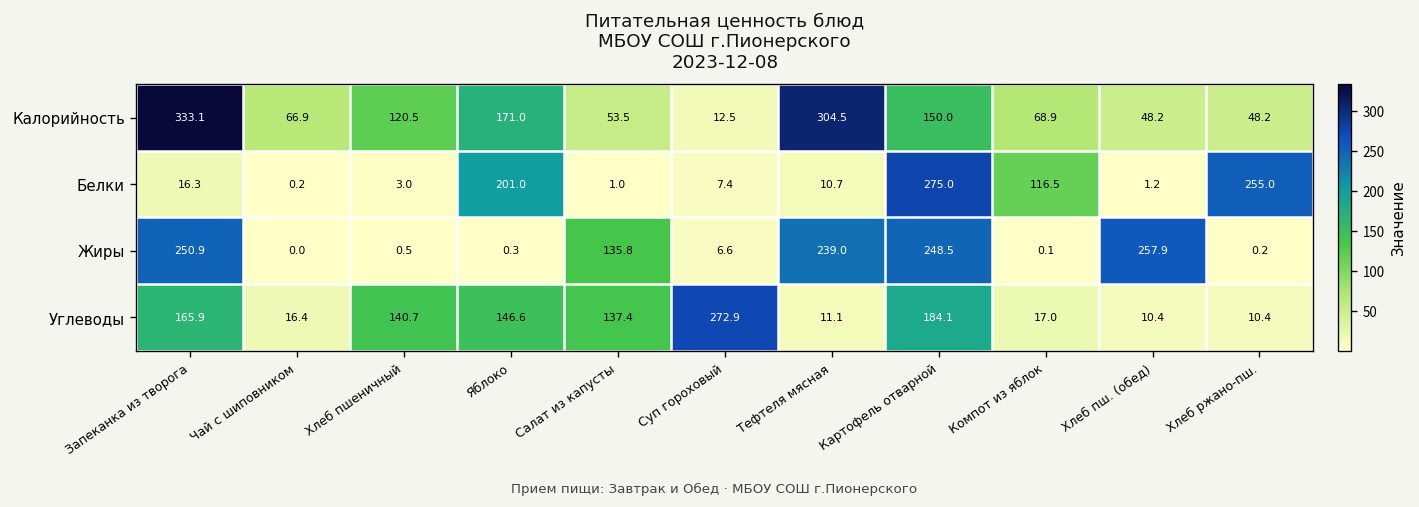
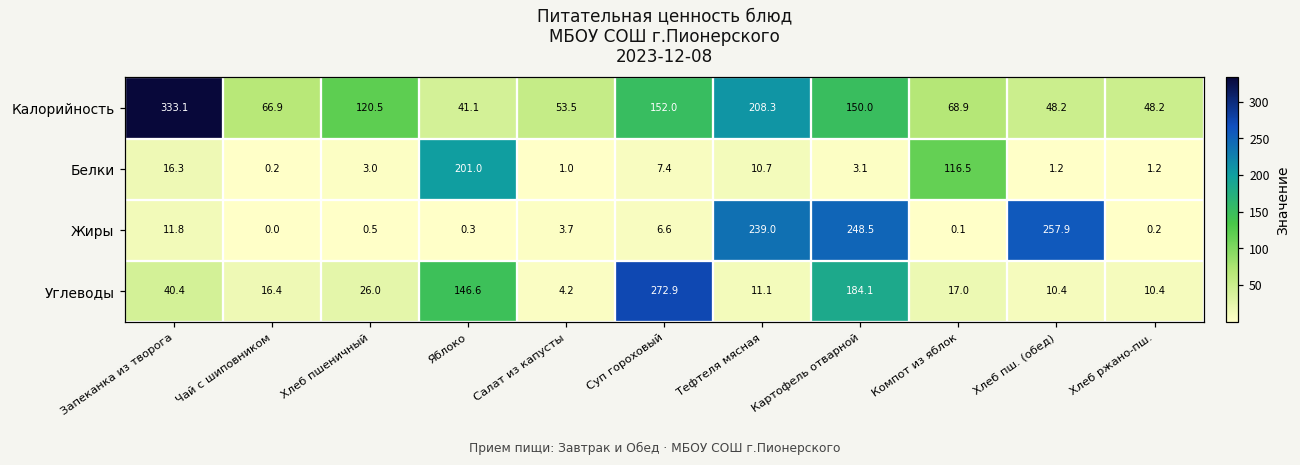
  {
    "Калорийность": {
      "Запеканка из творога": 333.1,
      "Чай с шиповником": 66.9,
      "Хлеб пшеничный": 120.5,
-     "Яблоко": 171.0,
+     "Яблоко": 41.1,
      "Салат из капусты": 53.5,
-     "Суп гороховый": 12.5,
-     "Тефтеля мясная": 304.5,
+     "Суп гороховый": 152.0,
+     "Тефтеля мясная": 208.3,
      "Картофель отварной": 150.0,
      "Компот из яблок": 68.9,
      "Хлеб пш. (обед)": 48.2,
      "Хлеб ржано-пш.": 48.2
    },
    "Белки": {
      "Запеканка из творога": 16.3,
      "Чай с шиповником": 0.2,
      "Хлеб пшеничный": 3.0,
      "Яблоко": 201.0,
      "Салат из капусты": 1.0,
      "Суп гороховый": 7.4,
      "Тефтеля мясная": 10.7,
-     "Картофель отварной": 275.0,
+     "Картофель отварной": 3.1,
      "Компот из яблок": 116.5,
      "Хлеб пш. (обед)": 1.2,
-     "Хлеб ржано-пш.": 255.0
+     "Хлеб ржано-пш.": 1.2
    },
    "Жиры": {
-     "Запеканка из творога": 250.9,
+     "Запеканка из творога": 11.8,
      "Чай с шиповником": 0.0,
      "Хлеб пшеничный": 0.5,
      "Яблоко": 0.3,
-     "Салат из капусты": 135.8,
+     "Салат из капусты": 3.7,
      "Суп гороховый": 6.6,
      "Тефтеля мясная": 239.0,
      "Картофель отварной": 248.5,
      "Компот из яблок": 0.1,
      "Хлеб пш. (обед)": 257.9,
      "Хлеб ржано-пш.": 0.2
    },
    "Углеводы": {
-     "Запеканка из творога": 165.9,
+     "Запеканка из творога": 40.4,
      "Чай с шиповником": 16.4,
-     "Хлеб пшеничный": 140.7,
+     "Хлеб пшеничный": 26.0,
      "Яблоко": 146.6,
-     "Салат из капусты": 137.4,
+     "Салат из капусты": 4.2,
      "Суп гороховый": 272.9,
      "Тефтеля мясная": 11.1,
      "Картофель отварной": 184.1,
      "Компот из яблок": 17.0,
      "Хлеб пш. (обед)": 10.4,
      "Хлеб ржано-пш.": 10.4
    }
  }
